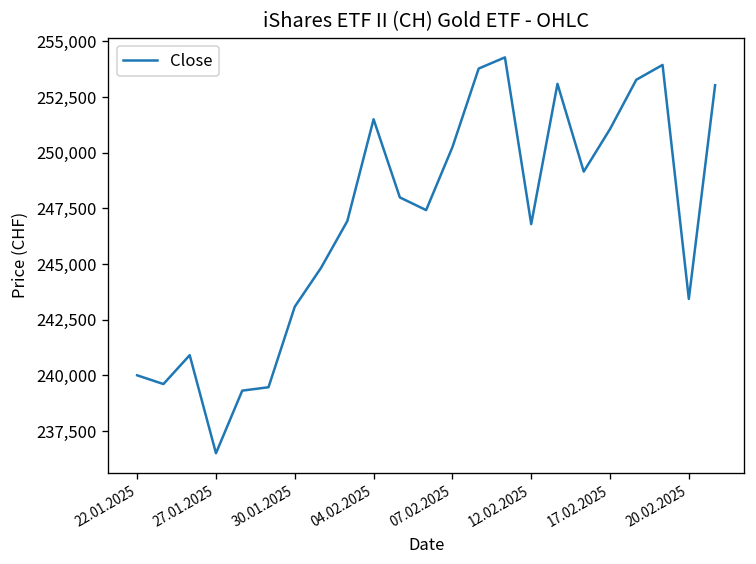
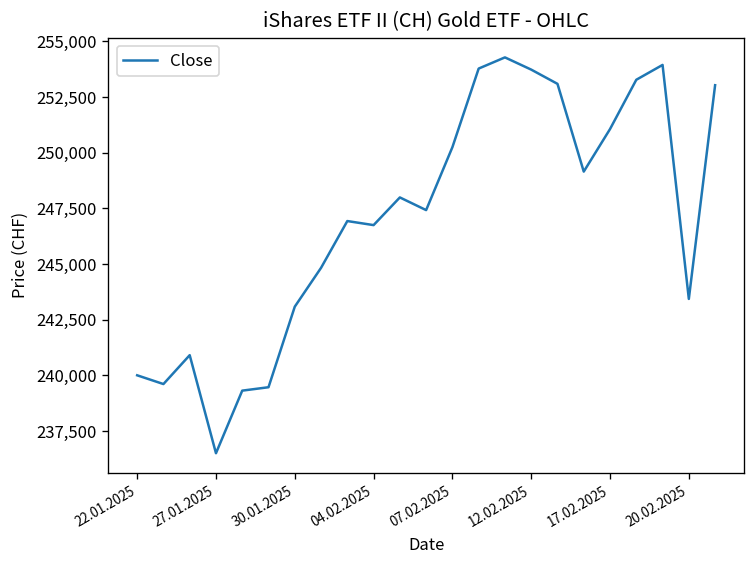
  {
    "22.01.2025": "240,000",
    "27.01.2025": "236,500",
    "30.01.2025": "243,100",
-   "04.02.2025": "251,500",
+   "04.02.2025": "246,800",
    "07.02.2025": "250,300",
-   "12.02.2025": "246,800",
+   "12.02.2025": "253,700",
    "17.02.2025": "251,100",
    "20.02.2025": "243,400"
  }
